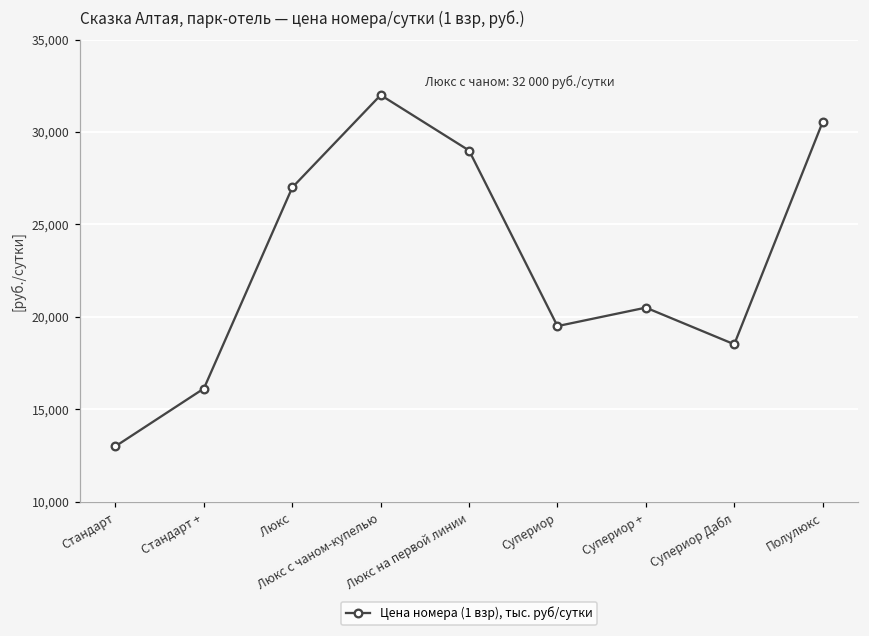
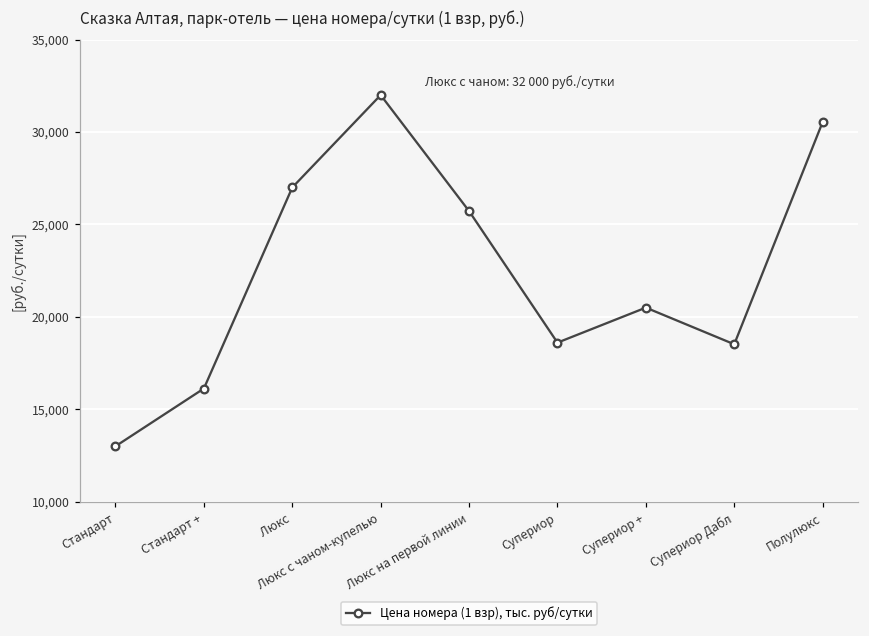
  {
    "Стандарт": "13,000",
    "Стандарт +": "16,100",
    "Люкс": "27,000",
    "Люкс с чаном-купелью": "32,000",
-   "Люкс на первой линии": "29,000",
-   "Супериор": "19,500",
+   "Люкс на первой линии": "25,700",
+   "Супериор": "18,600",
    "Супериор +": "20,500",
    "Супериор Дабл": "18,500",
    "Полулюкс": "30,500"
  }
